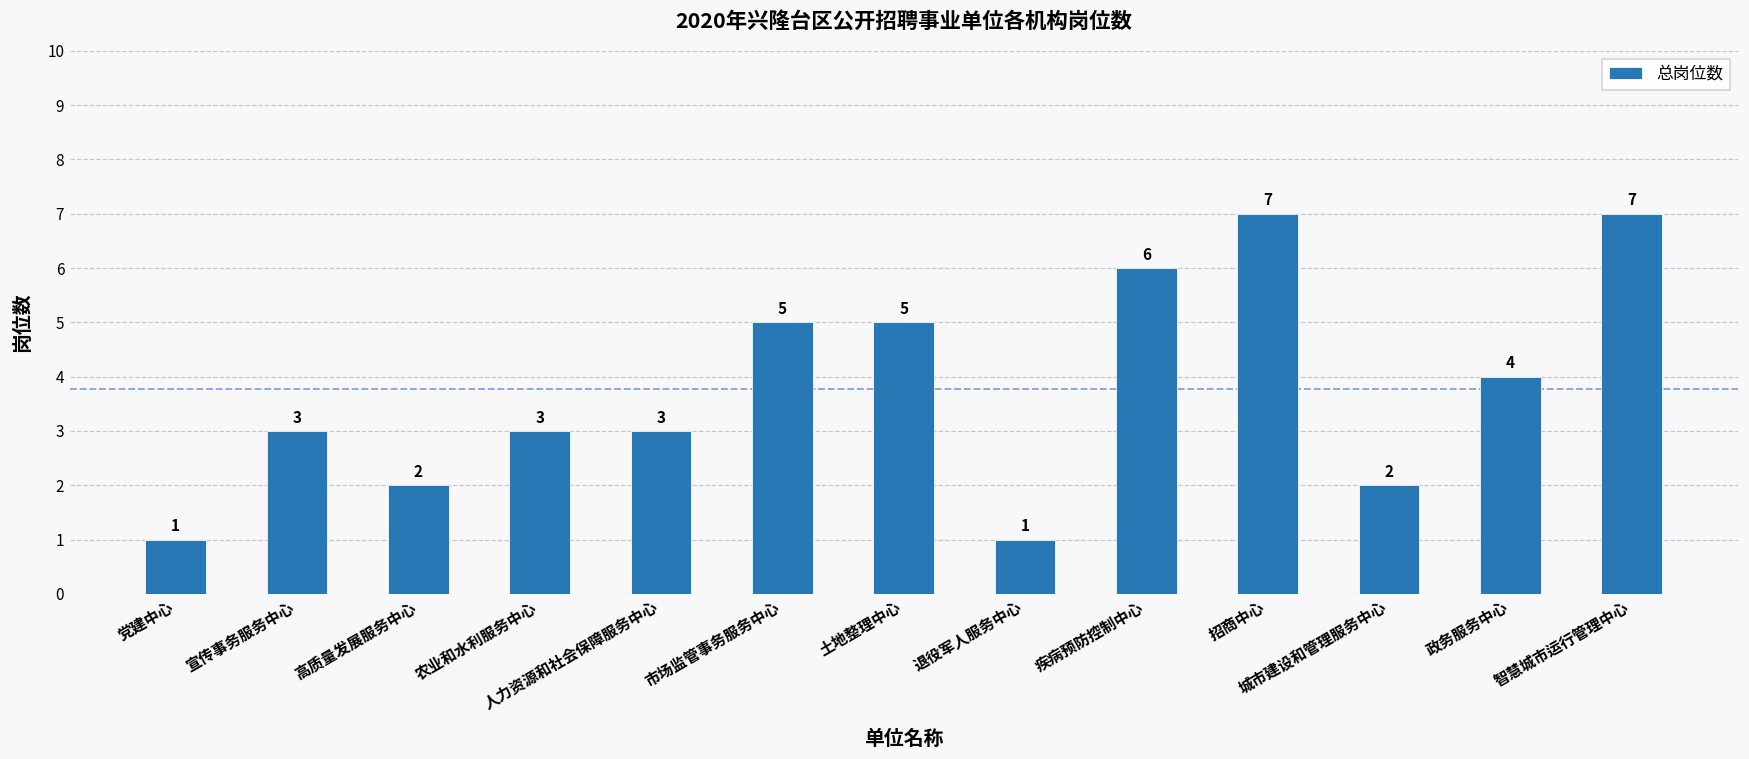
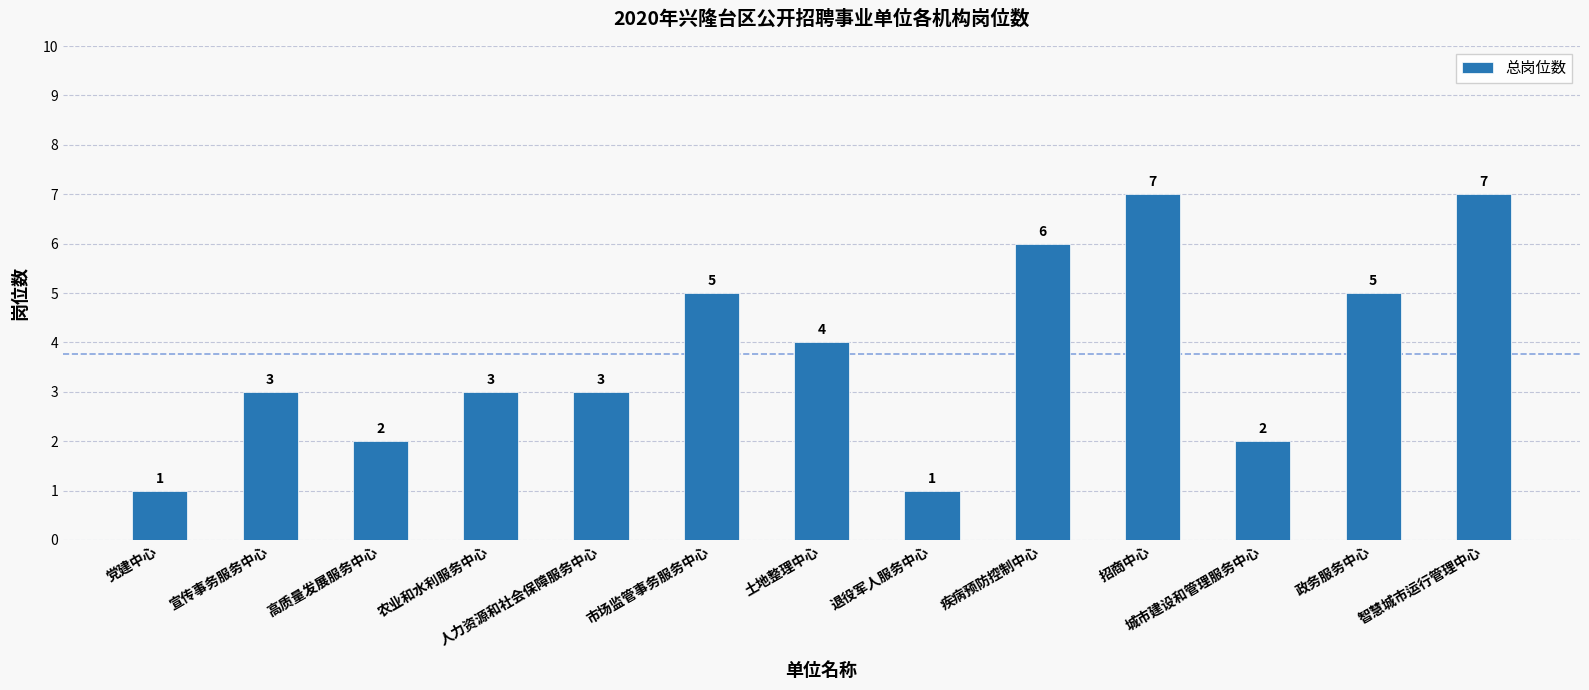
  {
    "党建中心": 1,
    "宣传事务服务中心": 3,
    "高质量发展服务中心": 2,
    "农业和水利服务中心": 3,
    "人力资源和社会保障服务中心": 3,
    "市场监管事务服务中心": 5,
-   "土地整理中心": 5,
+   "土地整理中心": 4,
    "退役军人服务中心": 1,
    "疾病预防控制中心": 6,
    "招商中心": 7,
    "城市建设和管理服务中心": 2,
-   "政务服务中心": 4,
+   "政务服务中心": 5,
    "智慧城市运行管理中心": 7
  }
